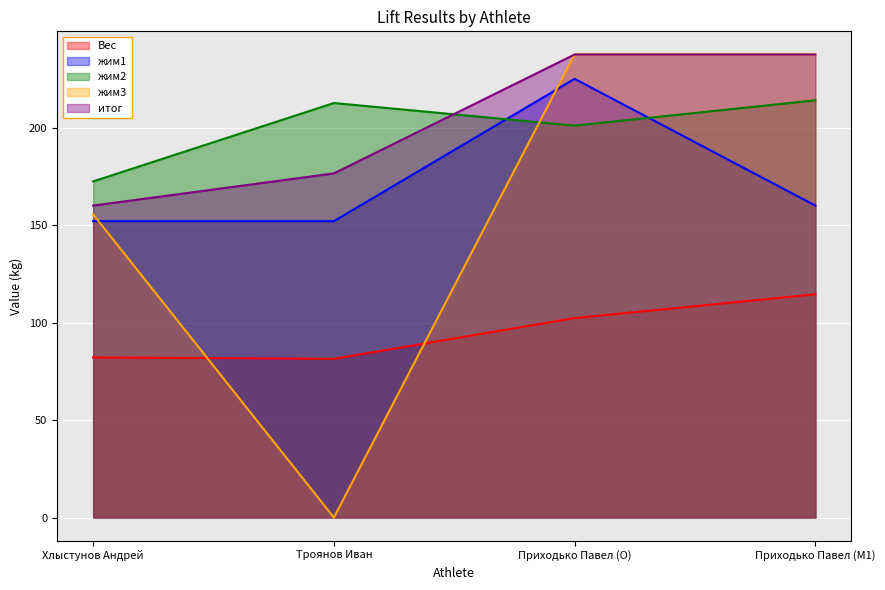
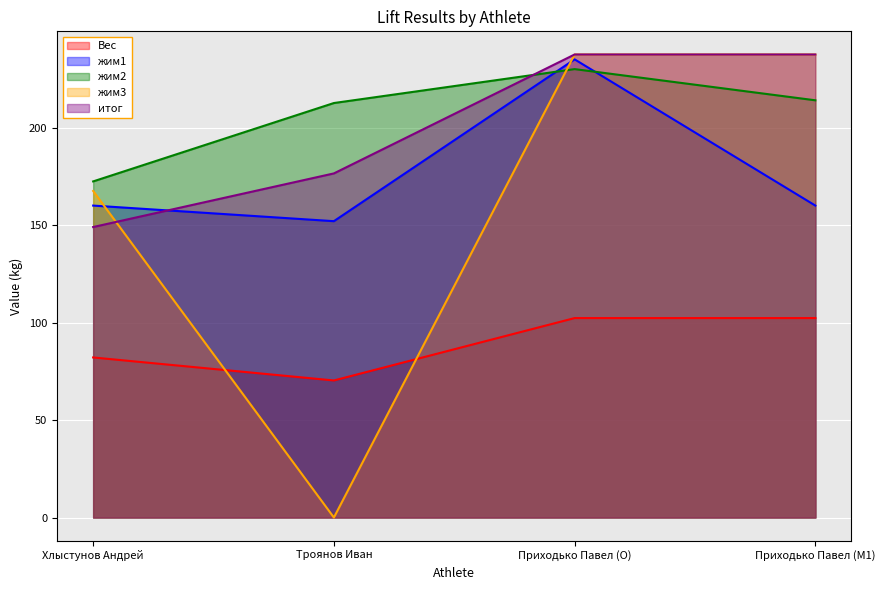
  {
    "Вес": {
      "Хлыстунов Андрей": 82,
-     "Троянов Иван": 81,
+     "Троянов Иван": 70,
      "Приходько Павел (O)": 102,
-     "Приходько Павел (M1)": 115
+     "Приходько Павел (M1)": 102
    },
    "жим1": {
-     "Хлыстунов Андрей": 152,
+     "Хлыстунов Андрей": 160,
      "Троянов Иван": 152,
-     "Приходько Павел (O)": 225,
+     "Приходько Павел (O)": 235,
      "Приходько Павел (M1)": 160
    },
    "жим2": {
      "Хлыстунов Андрей": 172,
      "Троянов Иван": 213,
-     "Приходько Павел (O)": 201,
+     "Приходько Павел (O)": 230,
      "Приходько Павел (M1)": 214
    },
    "жим3": {
-     "Хлыстунов Андрей": 156,
+     "Хлыстунов Андрей": 168,
      "Троянов Иван": 0
    },
    "итог": {
-     "Хлыстунов Андрей": 160,
+     "Хлыстунов Андрей": 149,
      "Троянов Иван": 177
    }
  }
